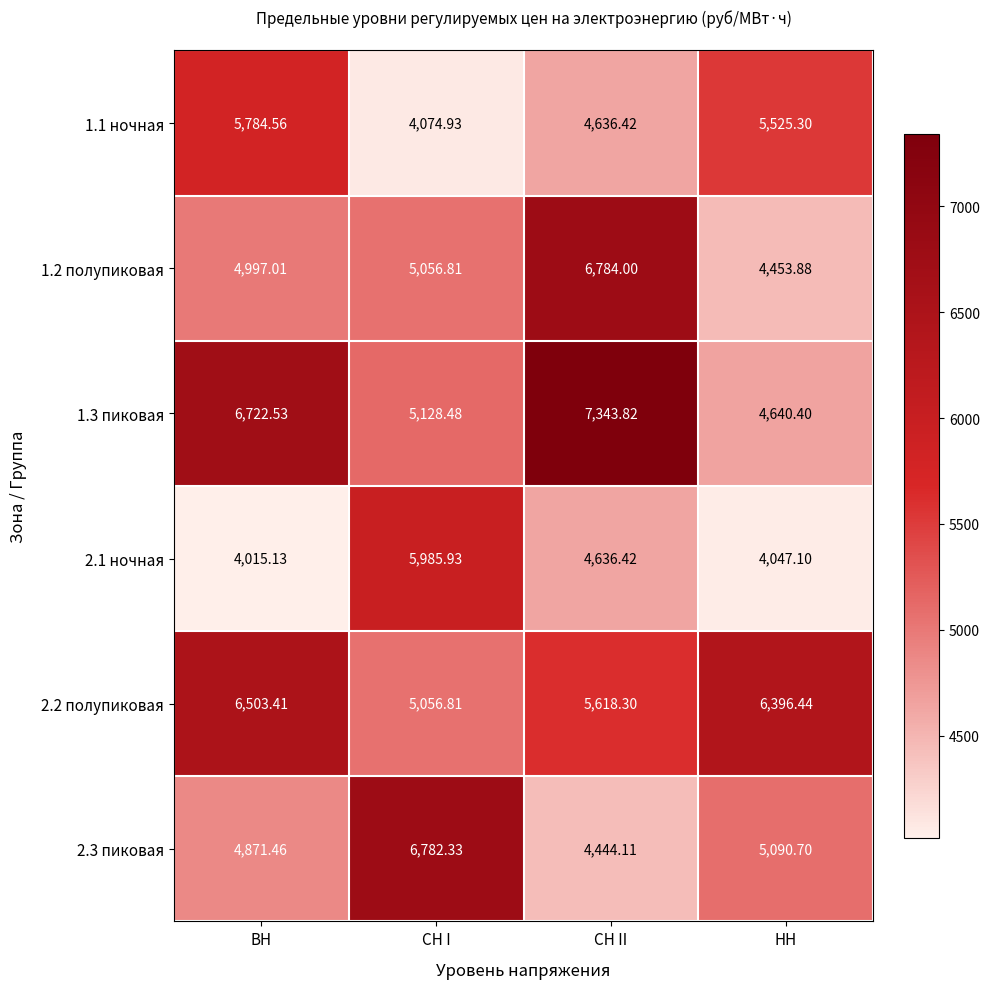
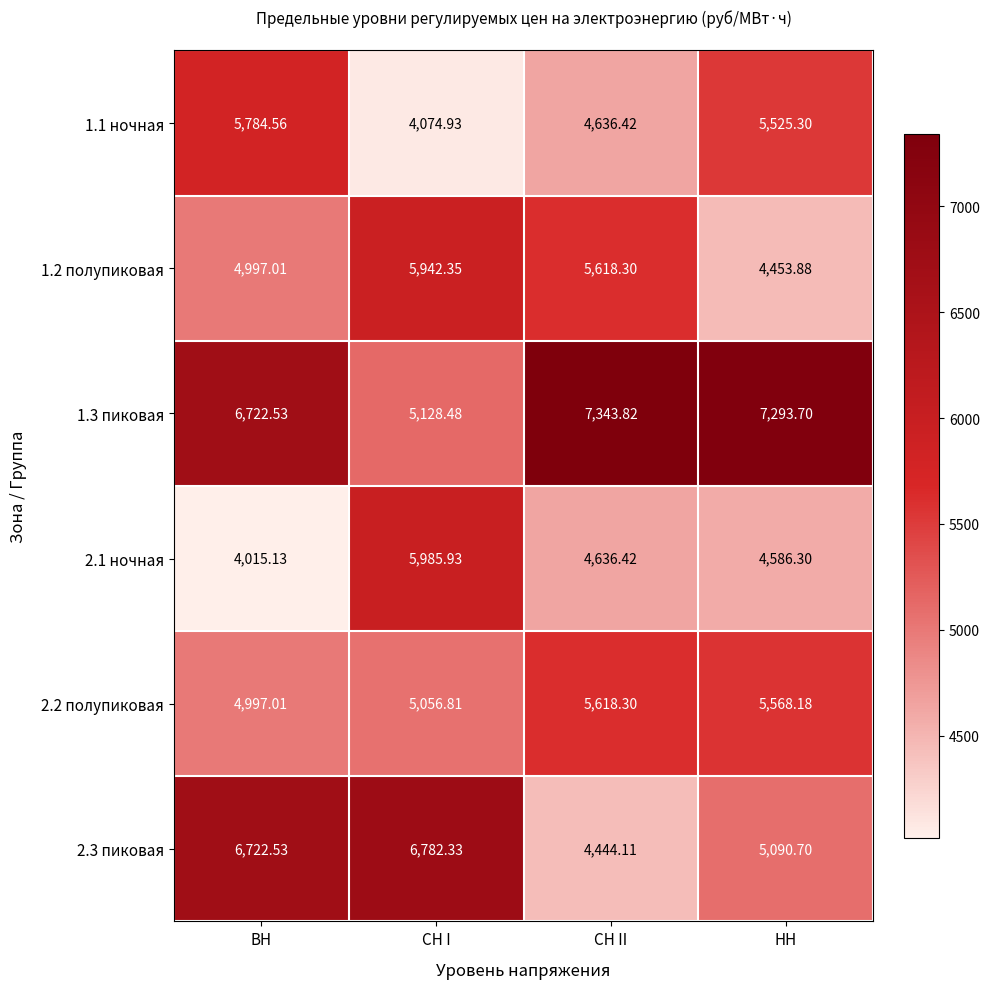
  {
    "1.1 ночная": {
      "ВН": "5,784.56",
      "СН I": "4,074.93",
      "СН II": "4,636.42",
      "НН": "5,525.30"
    },
    "1.2 полупиковая": {
      "ВН": "4,997.01",
-     "СН I": "5,056.81",
-     "СН II": "6,784.00",
+     "СН I": "5,942.35",
+     "СН II": "5,618.30",
      "НН": "4,453.88"
    },
    "1.3 пиковая": {
      "ВН": "6,722.53",
      "СН I": "5,128.48",
      "СН II": "7,343.82",
-     "НН": "4,640.40"
+     "НН": "7,293.70"
    },
    "2.1 ночная": {
      "ВН": "4,015.13",
      "СН I": "5,985.93",
      "СН II": "4,636.42",
-     "НН": "4,047.10"
+     "НН": "4,586.30"
    },
    "2.2 полупиковая": {
-     "ВН": "6,503.41",
+     "ВН": "4,997.01",
      "СН I": "5,056.81",
      "СН II": "5,618.30",
-     "НН": "6,396.44"
+     "НН": "5,568.18"
    },
    "2.3 пиковая": {
-     "ВН": "4,871.46",
+     "ВН": "6,722.53",
      "СН I": "6,782.33",
      "СН II": "4,444.11",
      "НН": "5,090.70"
    }
  }
